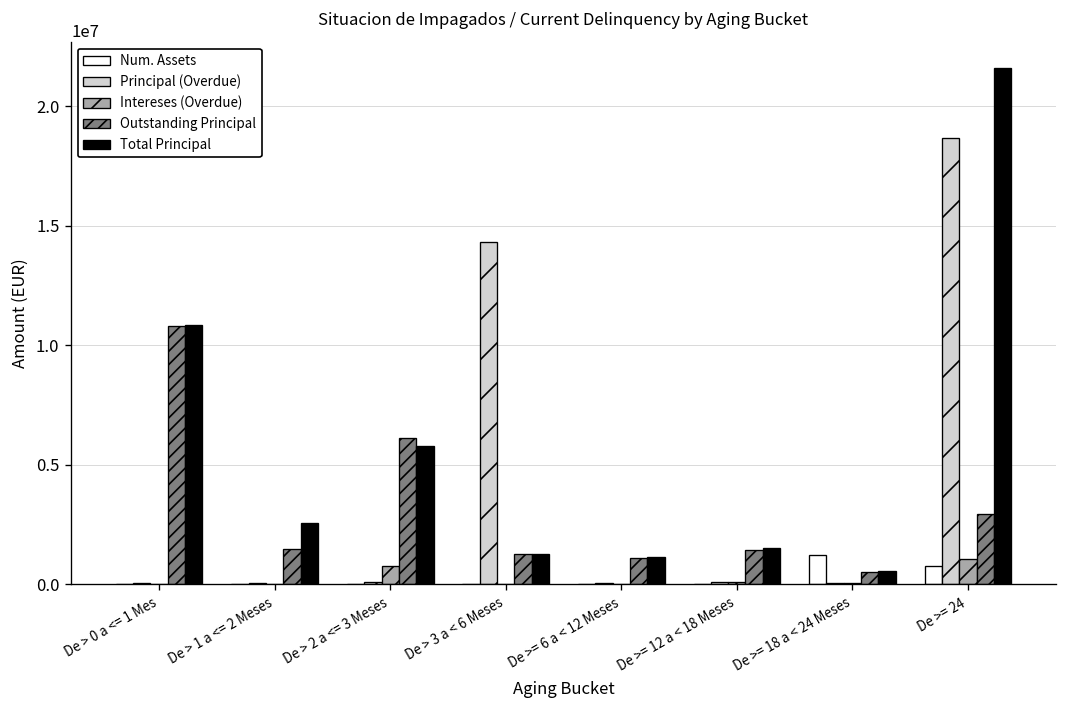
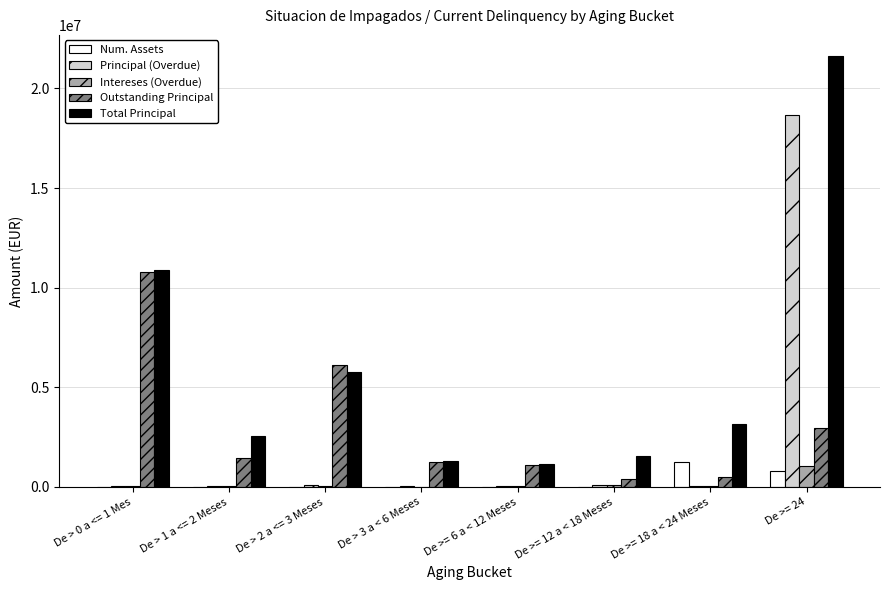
  {
    "Num. Assets": {
      "De >= 18 a < 24 Meses": 1200000,
      "De >= 24": 800000
    },
    "Principal (Overdue)": {
-     "De > 3 a < 6 Meses": 14300000,
+     "De > 3 a < 6 Meses": 0,
      "De >= 24": 18600000
    },
    "Intereses (Overdue)": {
-     "De > 2 a <= 3 Meses": 800000,
+     "De > 2 a <= 3 Meses": 100000,
      "De >= 24": 1000000
    },
    "Outstanding Principal": {
      "De > 0 a <= 1 Mes": 10800000,
      "De > 1 a <= 2 Meses": 1500000,
      "De > 2 a <= 3 Meses": 6100000,
      "De > 3 a < 6 Meses": 1300000,
      "De >= 6 a < 12 Meses": 1100000,
-     "De >= 12 a < 18 Meses": 1400000,
+     "De >= 12 a < 18 Meses": 400000,
      "De >= 18 a < 24 Meses": 500000,
      "De >= 24": 3000000
    },
    "Total Principal": {
      "De > 0 a <= 1 Mes": 10900000,
      "De > 1 a <= 2 Meses": 2500000,
      "De > 2 a <= 3 Meses": 5800000,
      "De > 3 a < 6 Meses": 1300000,
      "De >= 6 a < 12 Meses": 1200000,
      "De >= 12 a < 18 Meses": 1500000,
-     "De >= 18 a < 24 Meses": 600000,
+     "De >= 18 a < 24 Meses": 3100000,
      "De >= 24": 21600000
    }
  }
